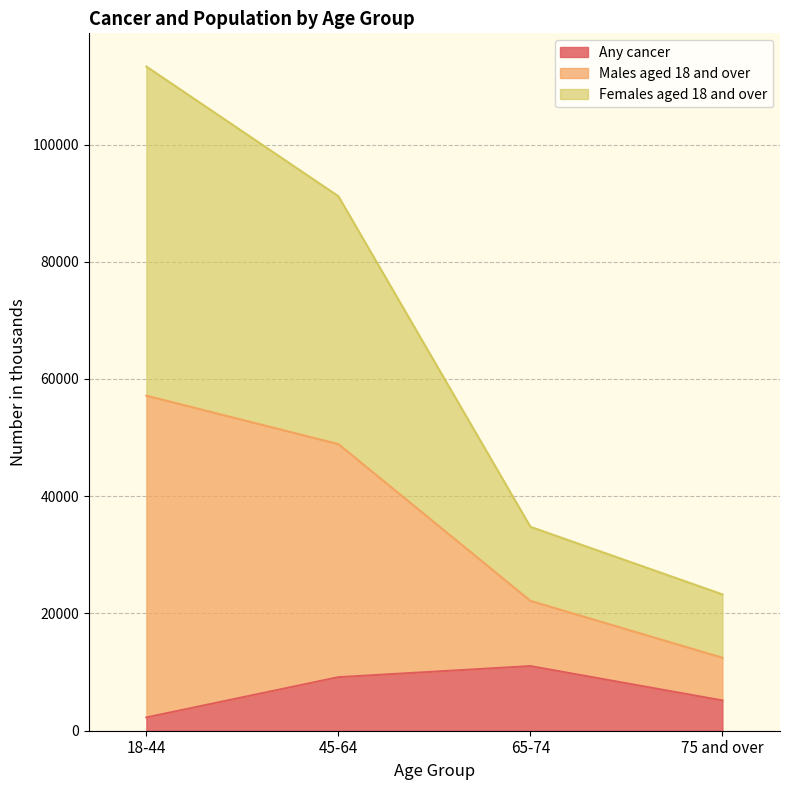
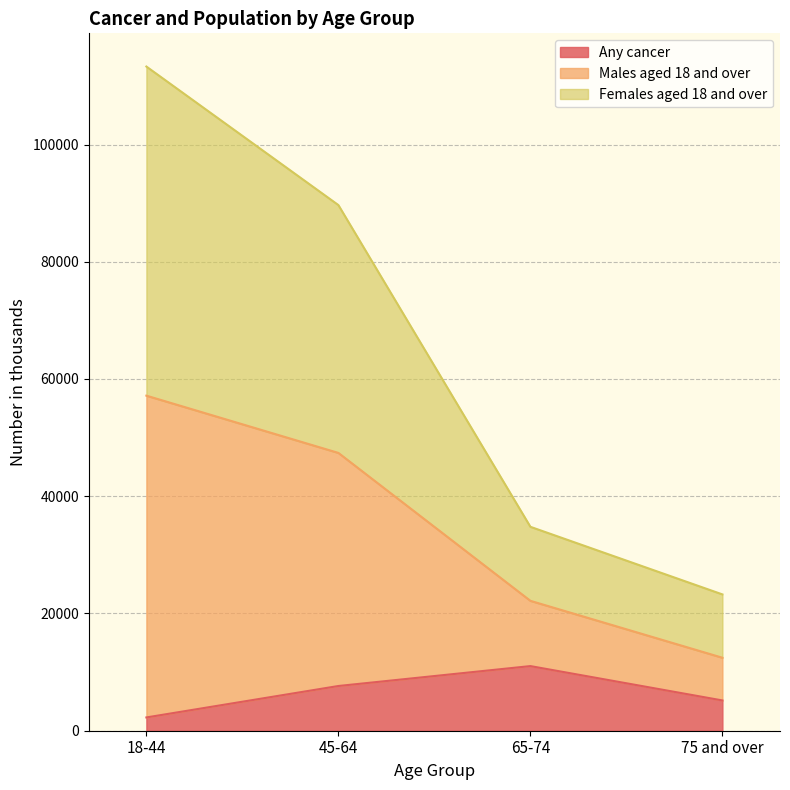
  {
    "Any cancer": {
      "18-44": 2000,
-     "45-64": 9000,
+     "45-64": 8000,
      "65-74": 11000,
      "75 and over": 5000
    }
  }
